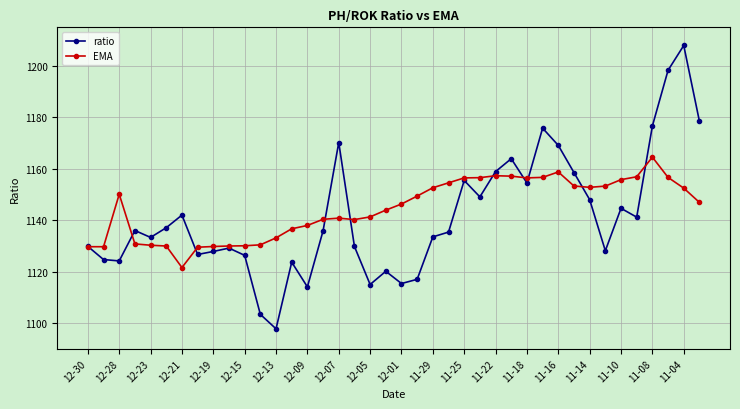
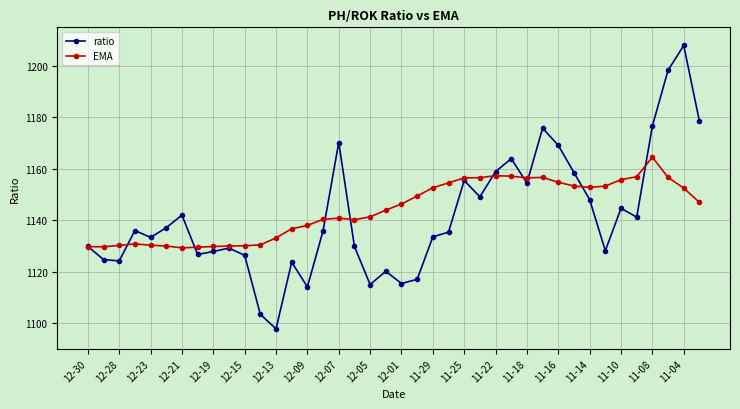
  {
    "ratio": {
      "12-28": 1124,
      "12-23": 1133,
      "12-21": 1142,
      "12-19": 1128,
      "12-15": 1126,
      "12-13": 1098,
      "12-09": 1114,
      "12-07": 1170,
      "12-05": 1115,
      "12-01": 1115,
      "11-29": 1133,
      "11-25": 1155,
      "11-22": 1159,
      "11-18": 1154,
      "11-16": 1169,
      "11-14": 1148,
      "11-10": 1145,
      "11-08": 1177,
      "11-04": 1208
    },
    "EMA": {
-     "12-28": 1150,
+     "12-28": 1130,
      "12-23": 1130,
-     "12-21": 1122,
+     "12-21": 1129,
      "12-19": 1130,
      "12-15": 1130,
      "12-13": 1133,
      "12-09": 1138,
      "12-07": 1141,
      "12-05": 1141,
      "12-01": 1146,
      "11-29": 1153,
      "11-25": 1156,
      "11-22": 1157,
      "11-18": 1156,
-     "11-16": 1159,
+     "11-16": 1155,
      "11-14": 1153,
      "11-10": 1156,
      "11-08": 1165,
      "11-04": 1152
    }
  }
